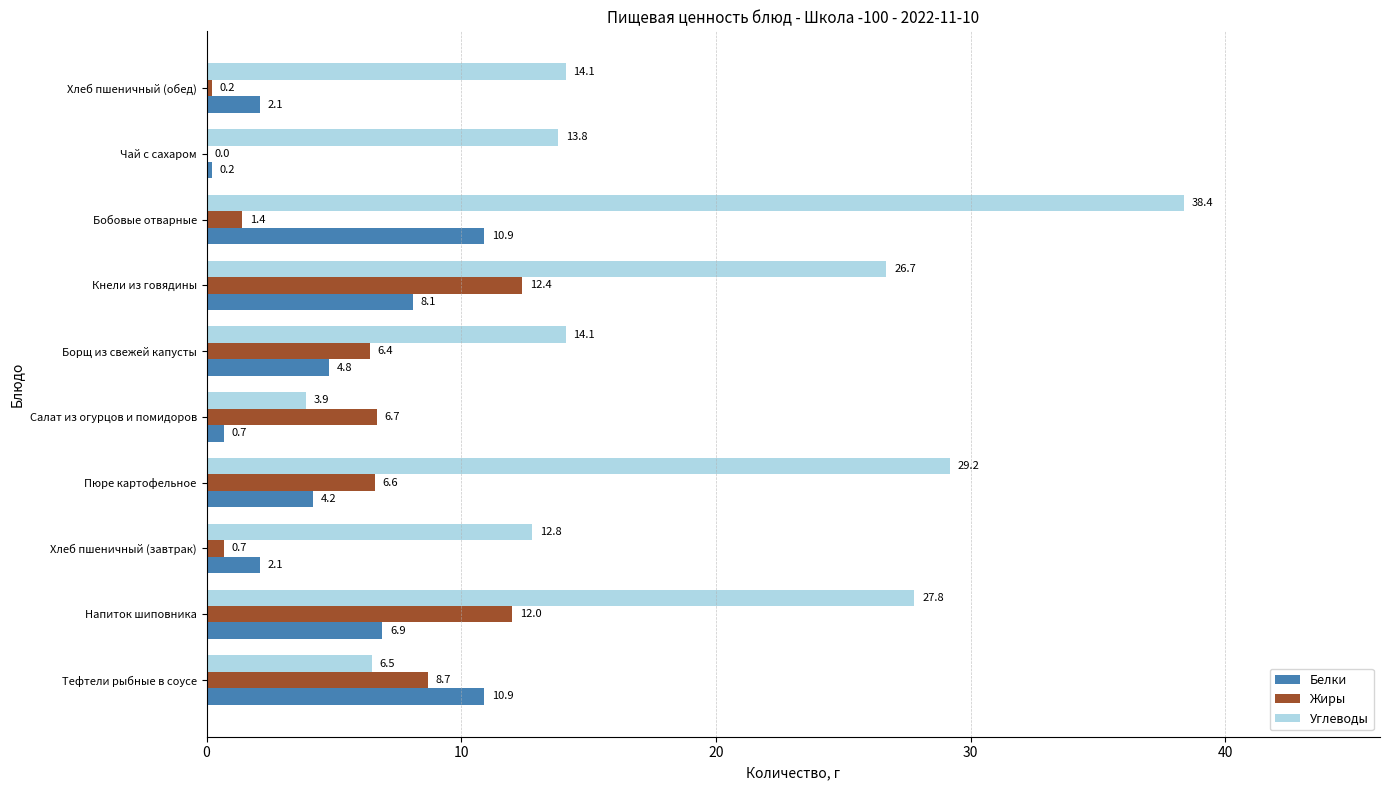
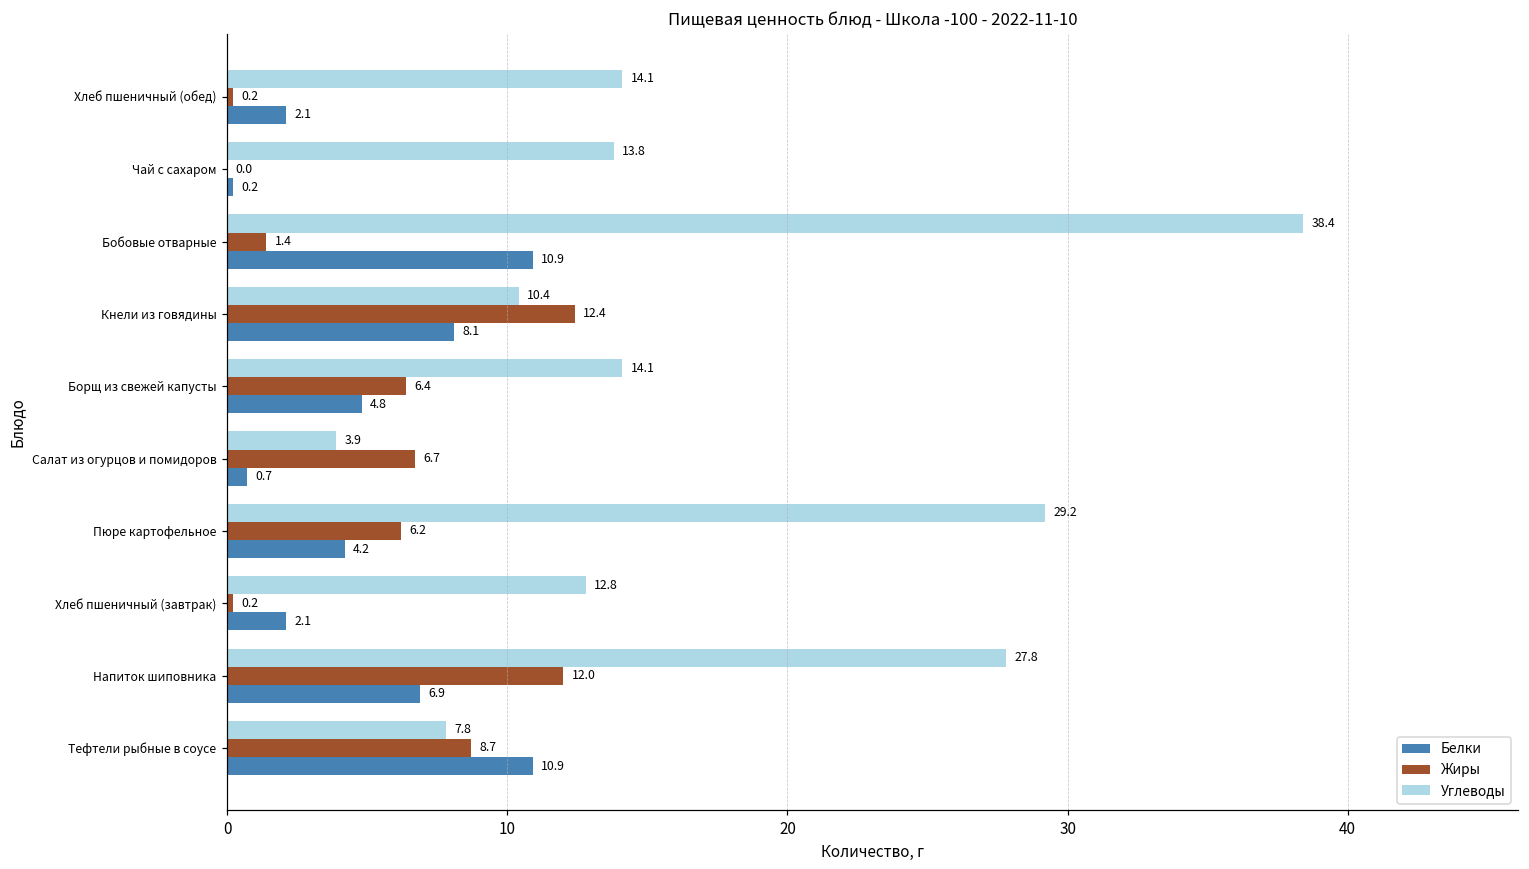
  {
    "Белки": {
      "Хлеб пшеничный (обед)": 2.1,
      "Чай с сахаром": 0.2,
      "Бобовые отварные": 10.9,
      "Кнели из говядины": 8.1,
      "Борщ из свежей капусты": 4.8,
      "Салат из огурцов и помидоров": 0.7,
      "Пюре картофельное": 4.2,
      "Хлеб пшеничный (завтрак)": 2.1,
      "Напиток шиповника": 6.9,
      "Тефтели рыбные в соусе": 10.9
    },
    "Жиры": {
      "Хлеб пшеничный (обед)": 0.2,
      "Чай с сахаром": 0.0,
      "Бобовые отварные": 1.4,
      "Кнели из говядины": 12.4,
      "Борщ из свежей капусты": 6.4,
      "Салат из огурцов и помидоров": 6.7,
-     "Пюре картофельное": 6.6,
-     "Хлеб пшеничный (завтрак)": 0.7,
+     "Пюре картофельное": 6.2,
+     "Хлеб пшеничный (завтрак)": 0.2,
      "Напиток шиповника": 12.0,
      "Тефтели рыбные в соусе": 8.7
    },
    "Углеводы": {
      "Хлеб пшеничный (обед)": 14.1,
      "Чай с сахаром": 13.8,
      "Бобовые отварные": 38.4,
-     "Кнели из говядины": 26.7,
+     "Кнели из говядины": 10.4,
      "Борщ из свежей капусты": 14.1,
      "Салат из огурцов и помидоров": 3.9,
      "Пюре картофельное": 29.2,
      "Хлеб пшеничный (завтрак)": 12.8,
      "Напиток шиповника": 27.8,
-     "Тефтели рыбные в соусе": 6.5
+     "Тефтели рыбные в соусе": 7.8
    }
  }
